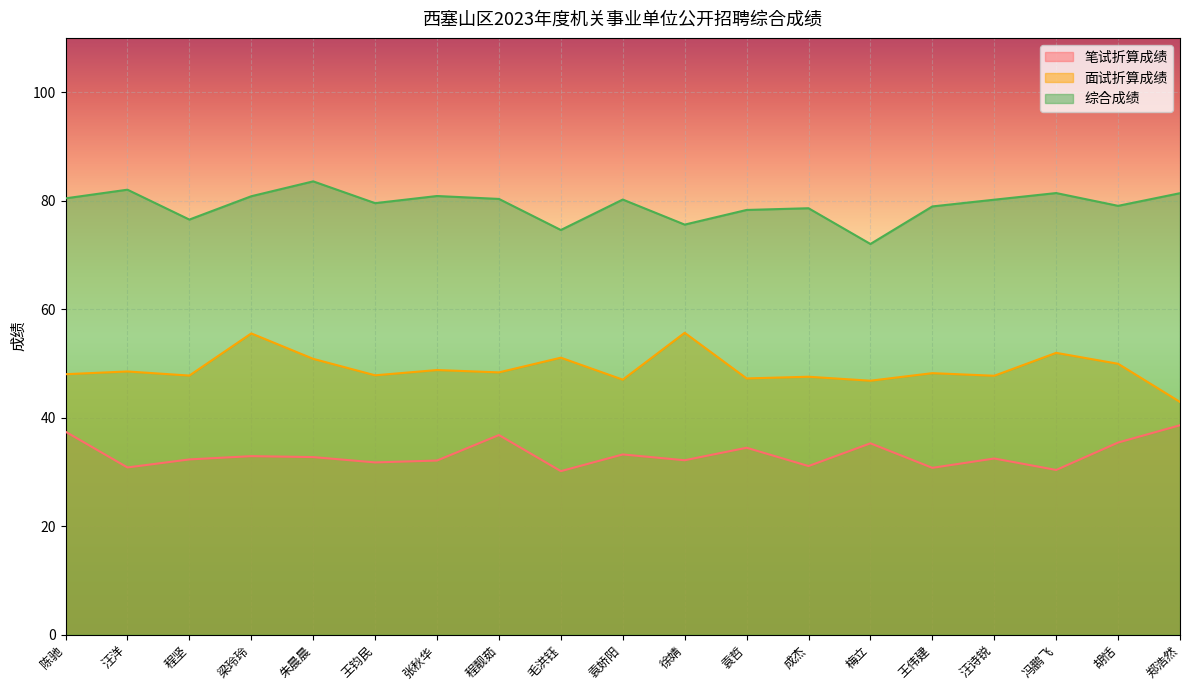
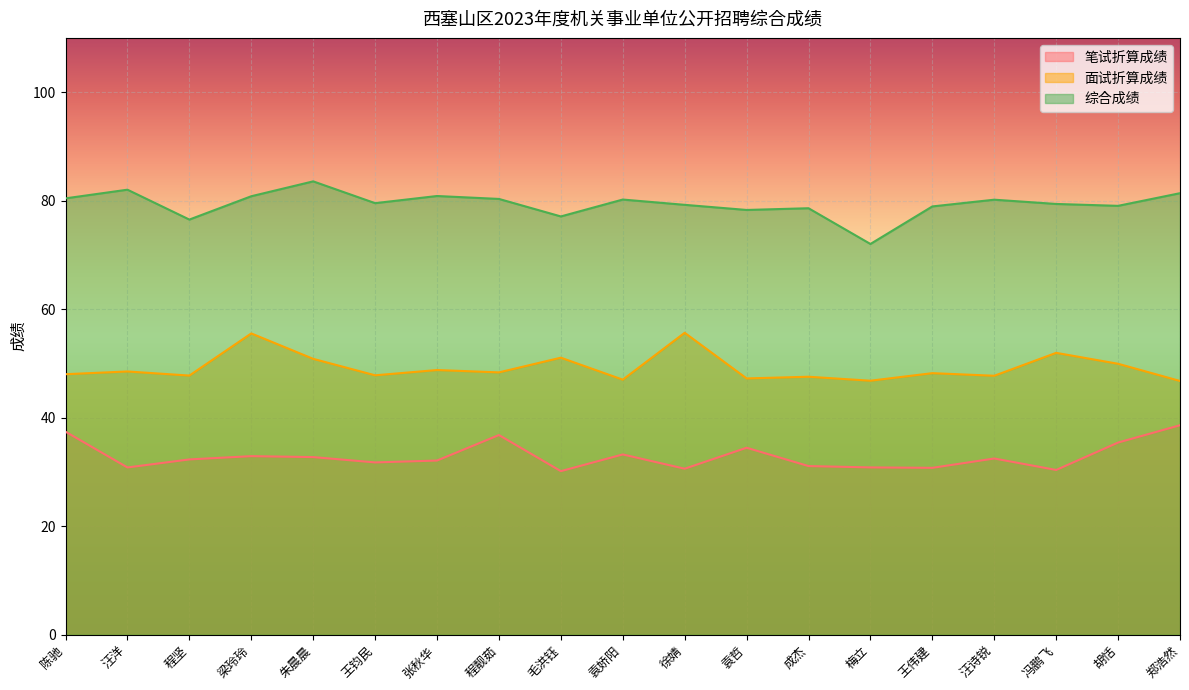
  {
    "笔试折算成绩": {
      "陈驰": 37,
      "汪洋": 31,
      "程坚": 32,
      "梁玲玲": 33,
      "朱晨晨": 33,
      "王钧民": 32,
      "张秋华": 32,
      "程靓茹": 37,
      "毛洪钰": 30,
      "袁娇阳": 33,
-     "徐婧": 32,
+     "徐婧": 31,
      "袁哲": 34,
      "成杰": 31,
-     "梅立": 35,
+     "梅立": 31,
      "王伟建": 31,
      "汪诗锐": 32,
      "冯鹏飞": 30,
      "胡恬": 35,
      "郑浩然": 39
    },
    "面试折算成绩": {
      "陈驰": 48,
      "汪洋": 49,
      "程坚": 48,
      "梁玲玲": 56,
      "朱晨晨": 51,
      "王钧民": 48,
      "张秋华": 49,
      "程靓茹": 48,
      "毛洪钰": 51,
      "袁娇阳": 47,
      "徐婧": 56,
      "袁哲": 47,
      "成杰": 48,
      "梅立": 47,
      "王伟建": 48,
      "汪诗锐": 48,
      "冯鹏飞": 52,
      "胡恬": 50,
-     "郑浩然": 43
+     "郑浩然": 47
    },
    "综合成绩": {
      "陈驰": 80,
      "汪洋": 82,
      "程坚": 77,
      "梁玲玲": 81,
      "朱晨晨": 84,
      "王钧民": 80,
      "张秋华": 81,
      "程靓茹": 80,
-     "毛洪钰": 75,
+     "毛洪钰": 77,
      "袁娇阳": 80,
-     "徐婧": 76,
+     "徐婧": 79,
      "袁哲": 78,
      "成杰": 79,
      "梅立": 72,
      "王伟建": 79,
      "汪诗锐": 80,
-     "冯鹏飞": 81,
+     "冯鹏飞": 79,
      "胡恬": 79,
      "郑浩然": 81
    }
  }
